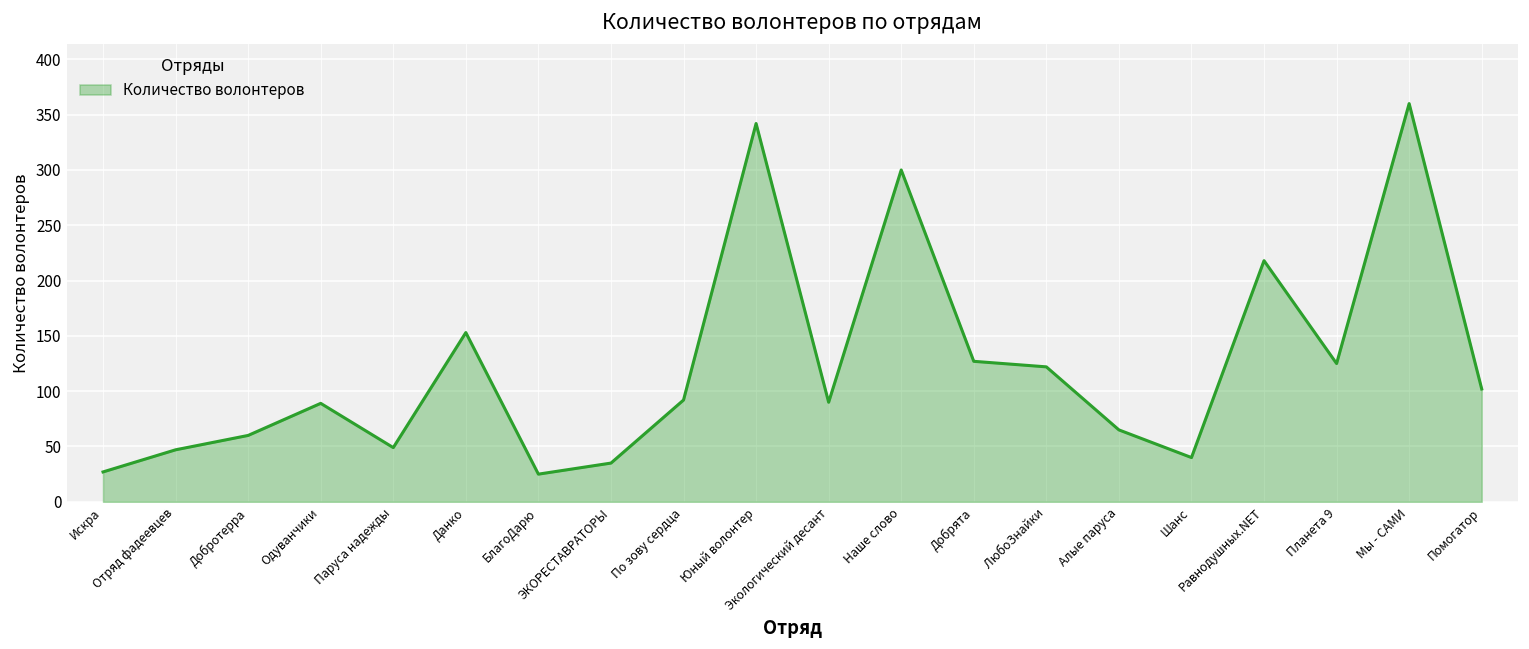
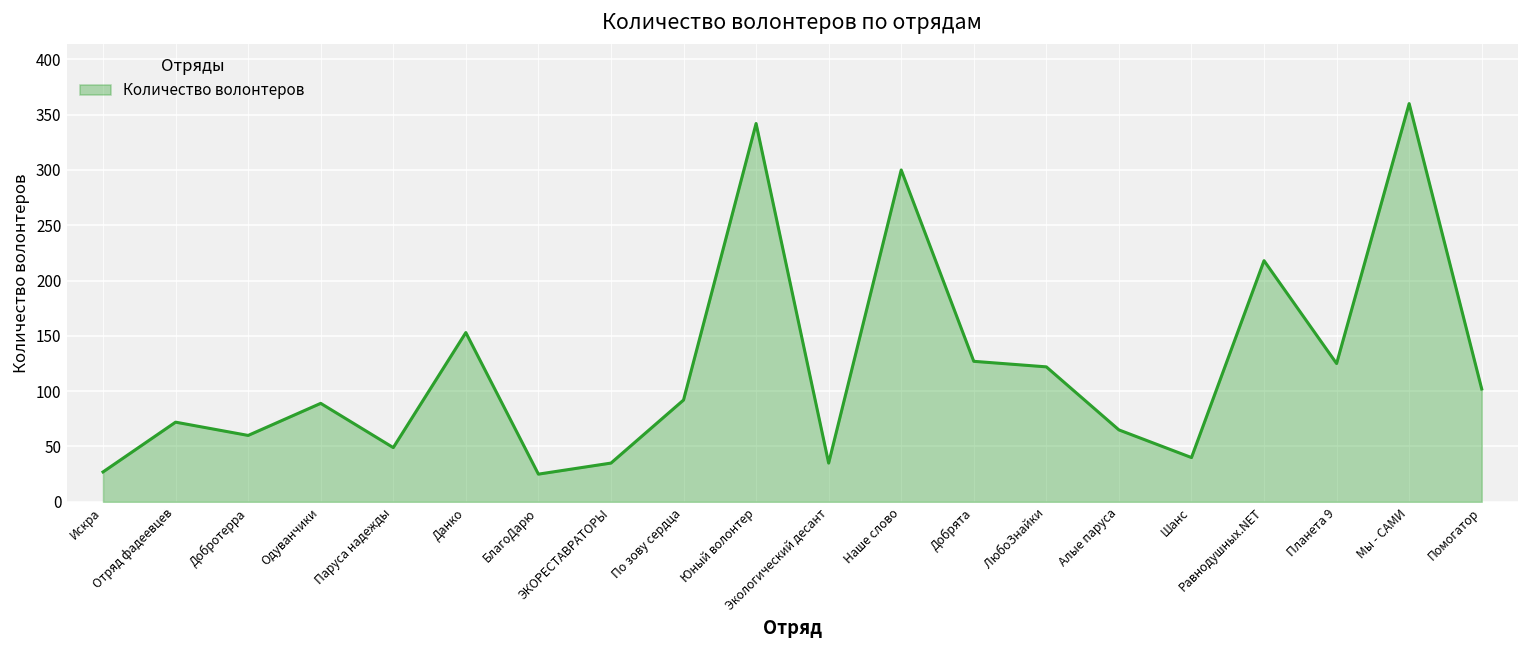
  {
    "Искра": 27,
-   "Отряд фадеевцев": 47,
+   "Отряд фадеевцев": 72,
    "Добротерра": 60,
    "Одуванчики": 89,
    "Паруса надежды": 49,
    "Данко": 153,
    "БлагоДарю": 25,
    "ЭКОРЕСТАВРАТОРЫ": 35,
    "По зову сердца": 92,
    "Юный волонтер": 342,
-   "Экологический десант": 90,
+   "Экологический десант": 35,
    "Наше слово": 300,
    "Добрята": 127,
    "ЛюбоЗнайки": 122,
    "Алые паруса": 65,
    "Шанс": 40,
    "Равнодушных.NET": 218,
    "Планета 9": 125,
    "Мы - САМИ": 360,
    "Помогатор": 102
  }
